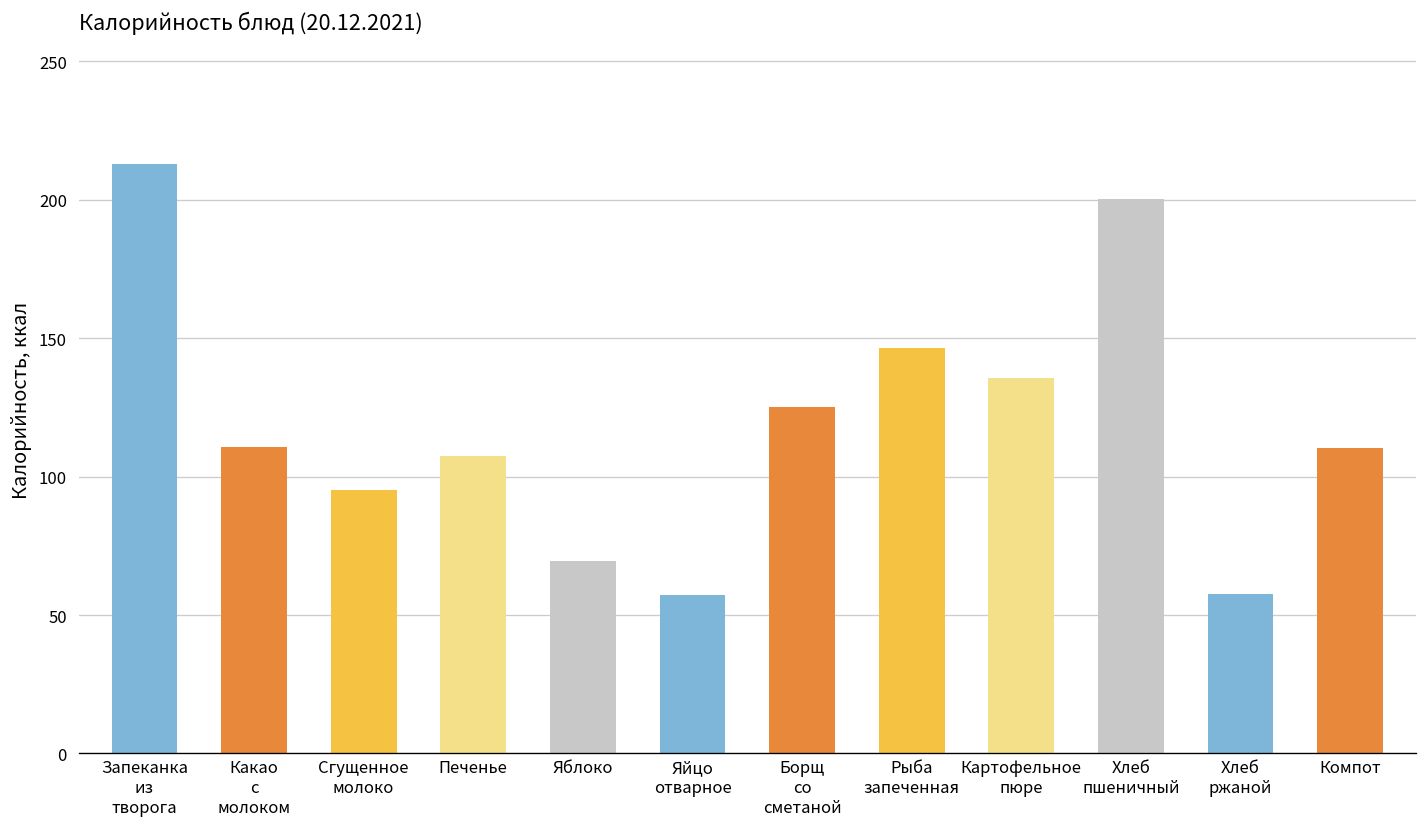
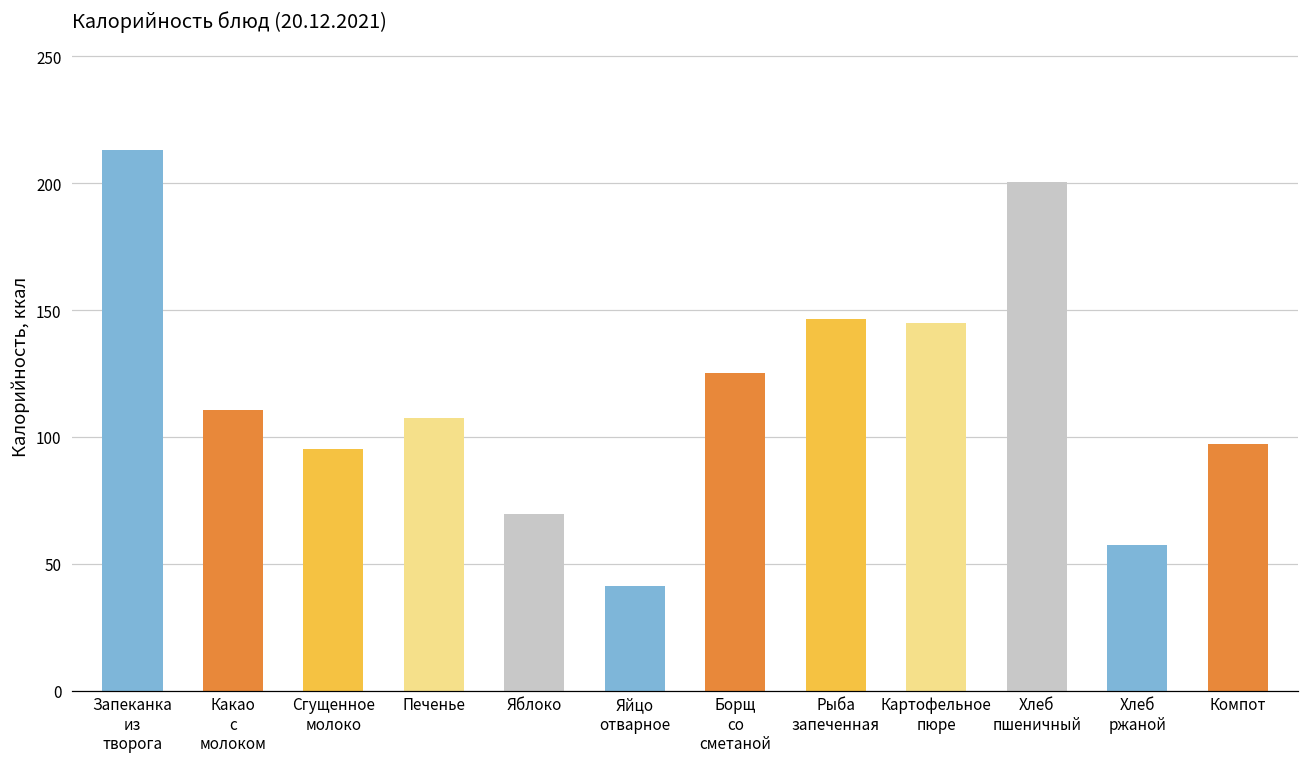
  {
    "Запеканка из творога": 213,
    "Какао с молоком": 111,
    "Сгущенное молоко": 95,
    "Печенье": 107,
    "Яблоко": 70,
-   "Яйцо отварное": 57,
+   "Яйцо отварное": 41,
    "Борщ со сметаной": 125,
    "Рыба запеченная": 147,
-   "Картофельное пюре": 136,
+   "Картофельное пюре": 145,
    "Хлеб пшеничный": 200,
    "Хлеб ржаной": 57,
-   "Компот": 110
+   "Компот": 97
  }
